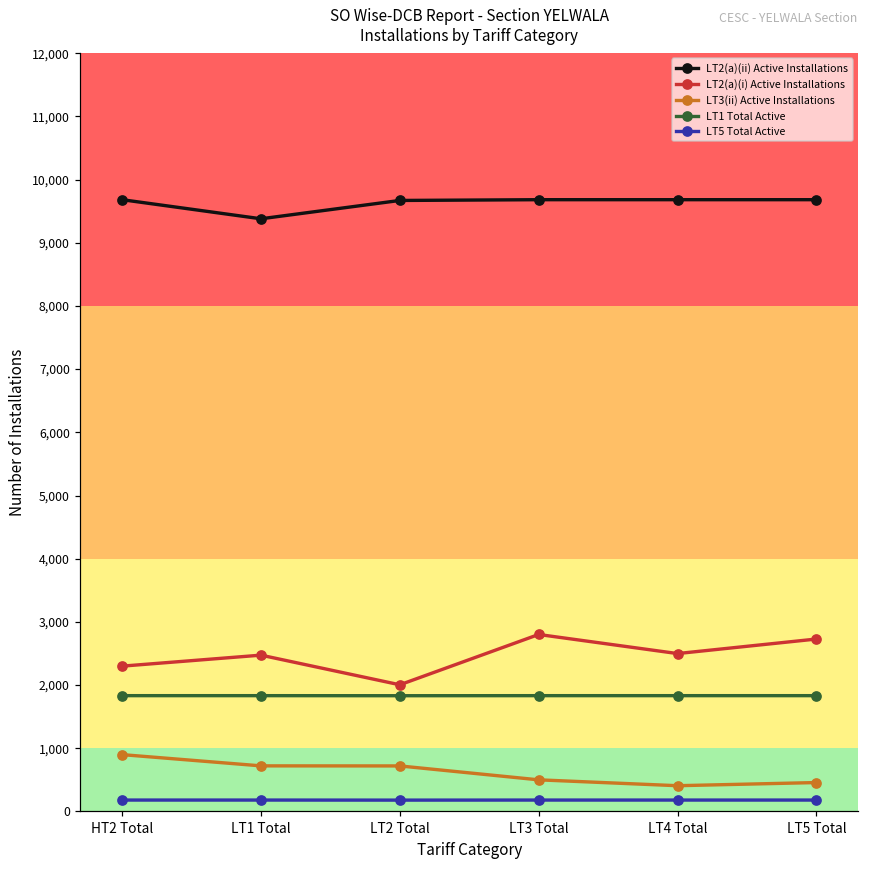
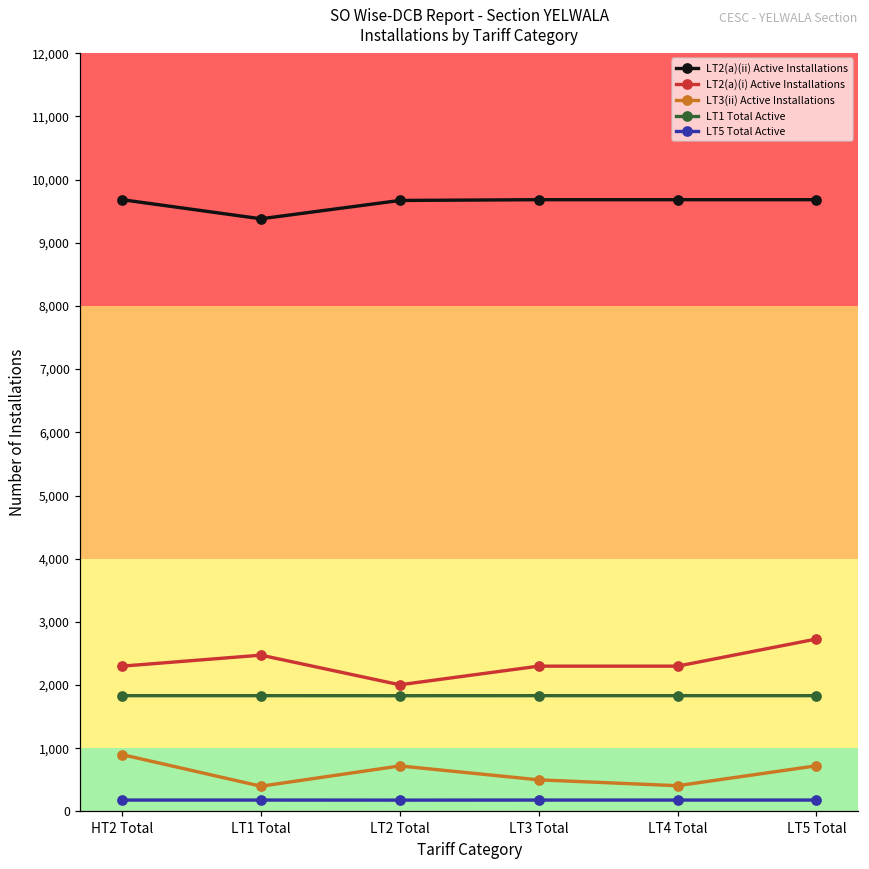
  {
    "LT2(a)(ii) Active Installations": {
      "HT2 Total": "9,700",
      "LT1 Total": "9,400",
      "LT2 Total": "9,700",
      "LT3 Total": "9,700",
      "LT4 Total": "9,700",
      "LT5 Total": "9,700"
    },
    "LT2(a)(i) Active Installations": {
      "HT2 Total": "2,300",
      "LT1 Total": "2,500",
      "LT2 Total": "2,000",
-     "LT3 Total": "2,800",
-     "LT4 Total": "2,500",
+     "LT3 Total": "2,300",
+     "LT4 Total": "2,300",
      "LT5 Total": "2,700"
    },
    "LT3(ii) Active Installations": {
      "HT2 Total": "900",
-     "LT1 Total": "700",
+     "LT1 Total": "400",
      "LT2 Total": "700",
      "LT3 Total": "500",
      "LT4 Total": "400",
-     "LT5 Total": "500"
+     "LT5 Total": "700"
    },
    "LT1 Total Active": {
      "HT2 Total": "1,800",
      "LT1 Total": "1,800",
      "LT2 Total": "1,800",
      "LT3 Total": "1,800",
      "LT4 Total": "1,800",
      "LT5 Total": "1,800"
    },
    "LT5 Total Active": {
      "HT2 Total": "200",
      "LT1 Total": "200",
      "LT2 Total": "200",
      "LT3 Total": "200",
      "LT4 Total": "200",
      "LT5 Total": "200"
    }
  }
